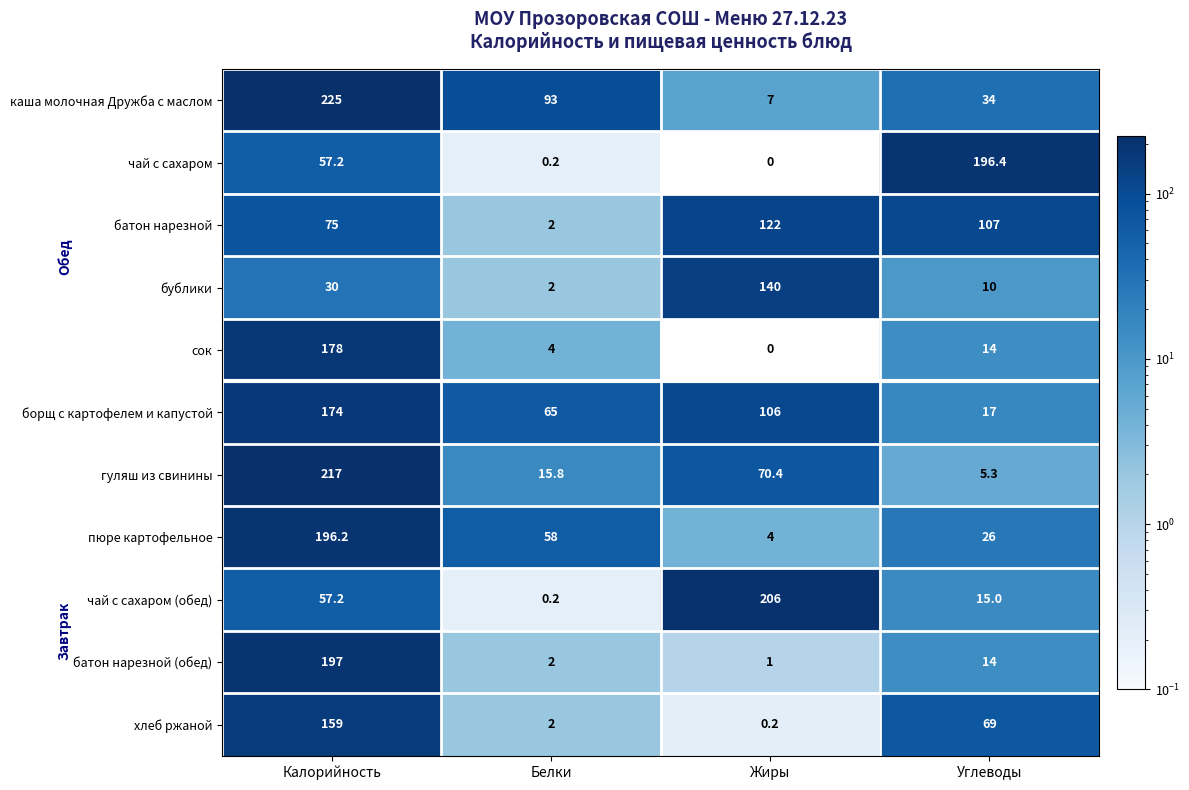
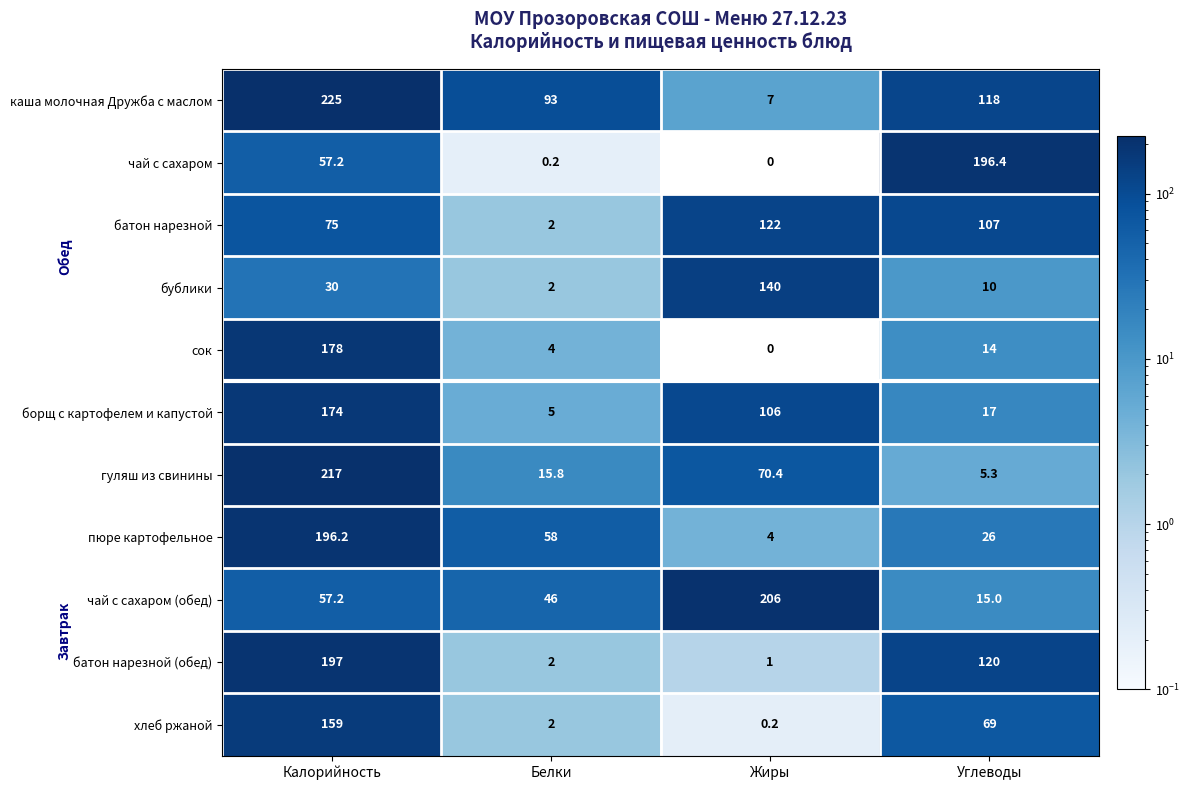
  {
    "каша молочная Дружба с маслом": {
      "Калорийность": 225,
      "Белки": 93,
      "Жиры": 7,
-     "Углеводы": 34
+     "Углеводы": 118
    },
    "чай с сахаром": {
      "Калорийность": 57.2,
      "Белки": 0.2,
      "Жиры": 0,
      "Углеводы": 196.4
    },
    "батон нарезной": {
      "Калорийность": 75,
      "Белки": 2,
      "Жиры": 122,
      "Углеводы": 107
    },
    "бублики": {
      "Калорийность": 30,
      "Белки": 2,
      "Жиры": 140,
      "Углеводы": 10
    },
    "сок": {
      "Калорийность": 178,
      "Белки": 4,
      "Жиры": 0,
      "Углеводы": 14
    },
    "борщ с картофелем и капустой": {
      "Калорийность": 174,
-     "Белки": 65,
+     "Белки": 5,
      "Жиры": 106,
      "Углеводы": 17
    },
    "гуляш из свинины": {
      "Калорийность": 217,
      "Белки": 15.8,
      "Жиры": 70.4,
      "Углеводы": 5.3
    },
    "пюре картофельное": {
      "Калорийность": 196.2,
      "Белки": 58,
      "Жиры": 4,
      "Углеводы": 26
    },
    "чай с сахаром (обед)": {
      "Калорийность": 57.2,
-     "Белки": 0.2,
+     "Белки": 46,
      "Жиры": 206,
      "Углеводы": 15.0
    },
    "батон нарезной (обед)": {
      "Калорийность": 197,
      "Белки": 2,
      "Жиры": 1,
-     "Углеводы": 14
+     "Углеводы": 120
    },
    "хлеб ржаной": {
      "Калорийность": 159,
      "Белки": 2,
      "Жиры": 0.2,
      "Углеводы": 69
    }
  }
